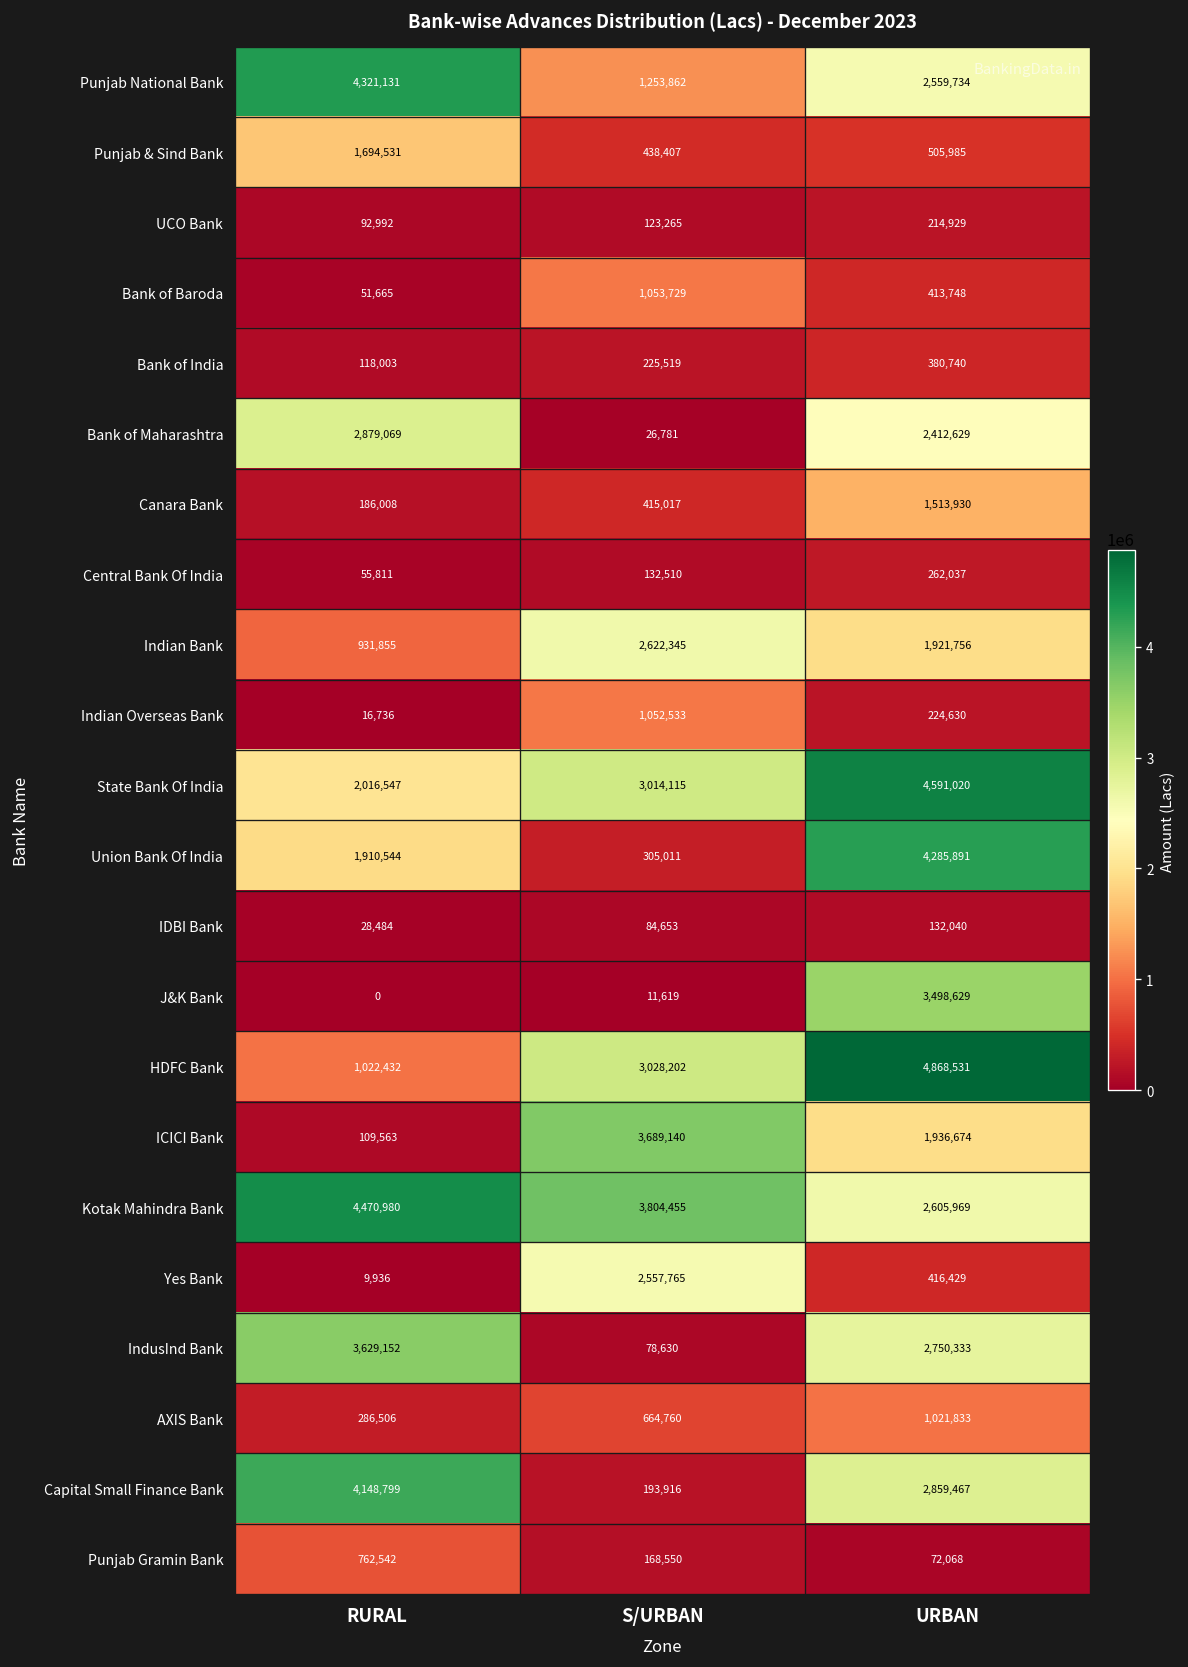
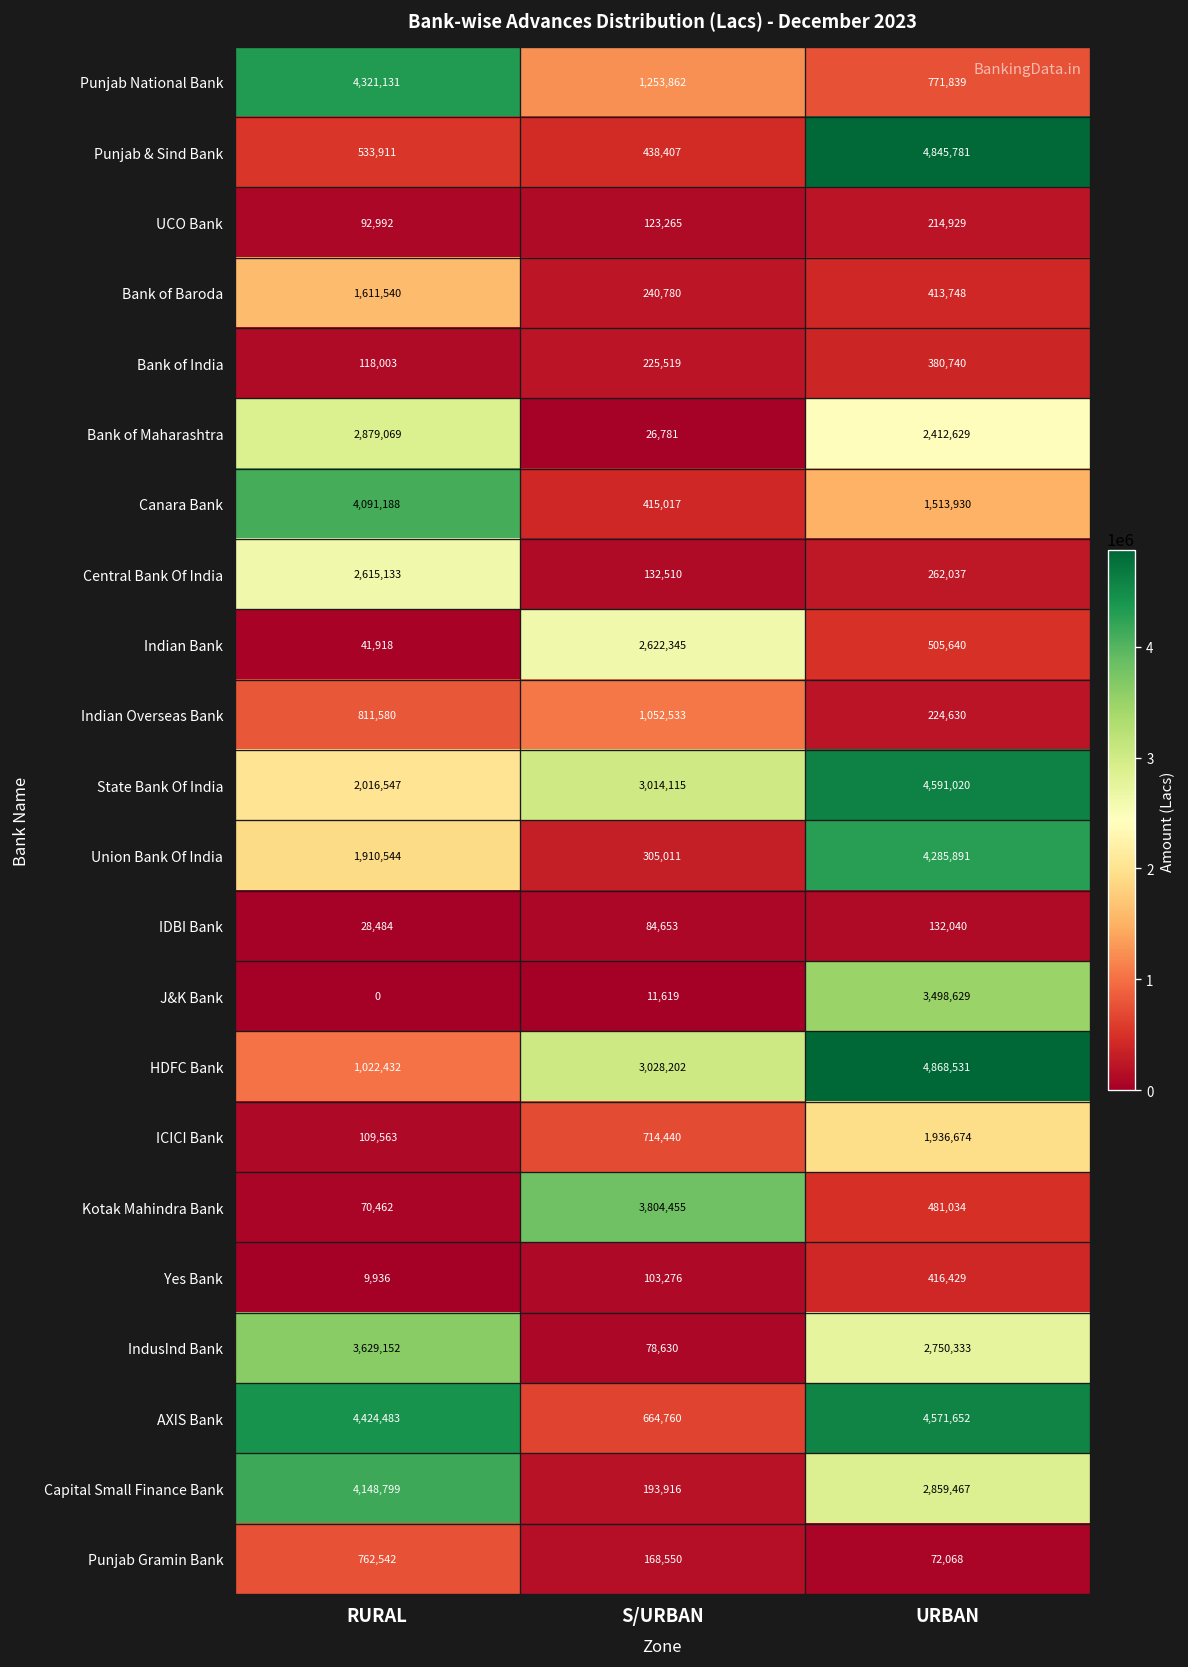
  {
    "Punjab National Bank": {
      "RURAL": "4,321,131",
      "S/URBAN": "1,253,862",
-     "URBAN": "2,559,734"
+     "URBAN": "771,839"
    },
    "Punjab & Sind Bank": {
-     "RURAL": "1,694,531",
+     "RURAL": "533,911",
      "S/URBAN": "438,407",
-     "URBAN": "505,985"
+     "URBAN": "4,845,781"
    },
    "UCO Bank": {
      "RURAL": "92,992",
      "S/URBAN": "123,265",
      "URBAN": "214,929"
    },
    "Bank of Baroda": {
-     "RURAL": "51,665",
-     "S/URBAN": "1,053,729",
+     "RURAL": "1,611,540",
+     "S/URBAN": "240,780",
      "URBAN": "413,748"
    },
    "Bank of India": {
      "RURAL": "118,003",
      "S/URBAN": "225,519",
      "URBAN": "380,740"
    },
    "Bank of Maharashtra": {
      "RURAL": "2,879,069",
      "S/URBAN": "26,781",
      "URBAN": "2,412,629"
    },
    "Canara Bank": {
-     "RURAL": "186,008",
+     "RURAL": "4,091,188",
      "S/URBAN": "415,017",
      "URBAN": "1,513,930"
    },
    "Central Bank Of India": {
-     "RURAL": "55,811",
+     "RURAL": "2,615,133",
      "S/URBAN": "132,510",
      "URBAN": "262,037"
    },
    "Indian Bank": {
-     "RURAL": "931,855",
+     "RURAL": "41,918",
      "S/URBAN": "2,622,345",
-     "URBAN": "1,921,756"
+     "URBAN": "505,640"
    },
    "Indian Overseas Bank": {
-     "RURAL": "16,736",
+     "RURAL": "811,580",
      "S/URBAN": "1,052,533",
      "URBAN": "224,630"
    },
    "State Bank Of India": {
      "RURAL": "2,016,547",
      "S/URBAN": "3,014,115",
      "URBAN": "4,591,020"
    },
    "Union Bank Of India": {
      "RURAL": "1,910,544",
      "S/URBAN": "305,011",
      "URBAN": "4,285,891"
    },
    "IDBI Bank": {
      "RURAL": "28,484",
      "S/URBAN": "84,653",
      "URBAN": "132,040"
    },
    "J&K Bank": {
      "RURAL": "0",
      "S/URBAN": "11,619",
      "URBAN": "3,498,629"
    },
    "HDFC Bank": {
      "RURAL": "1,022,432",
      "S/URBAN": "3,028,202",
      "URBAN": "4,868,531"
    },
    "ICICI Bank": {
      "RURAL": "109,563",
-     "S/URBAN": "3,689,140",
+     "S/URBAN": "714,440",
      "URBAN": "1,936,674"
    },
    "Kotak Mahindra Bank": {
-     "RURAL": "4,470,980",
+     "RURAL": "70,462",
      "S/URBAN": "3,804,455",
-     "URBAN": "2,605,969"
+     "URBAN": "481,034"
    },
    "Yes Bank": {
      "RURAL": "9,936",
-     "S/URBAN": "2,557,765",
+     "S/URBAN": "103,276",
      "URBAN": "416,429"
    },
    "IndusInd Bank": {
      "RURAL": "3,629,152",
      "S/URBAN": "78,630",
      "URBAN": "2,750,333"
    },
    "AXIS Bank": {
-     "RURAL": "286,506",
+     "RURAL": "4,424,483",
      "S/URBAN": "664,760",
-     "URBAN": "1,021,833"
+     "URBAN": "4,571,652"
    },
    "Capital Small Finance Bank": {
      "RURAL": "4,148,799",
      "S/URBAN": "193,916",
      "URBAN": "2,859,467"
    },
    "Punjab Gramin Bank": {
      "RURAL": "762,542",
      "S/URBAN": "168,550",
      "URBAN": "72,068"
    }
  }
